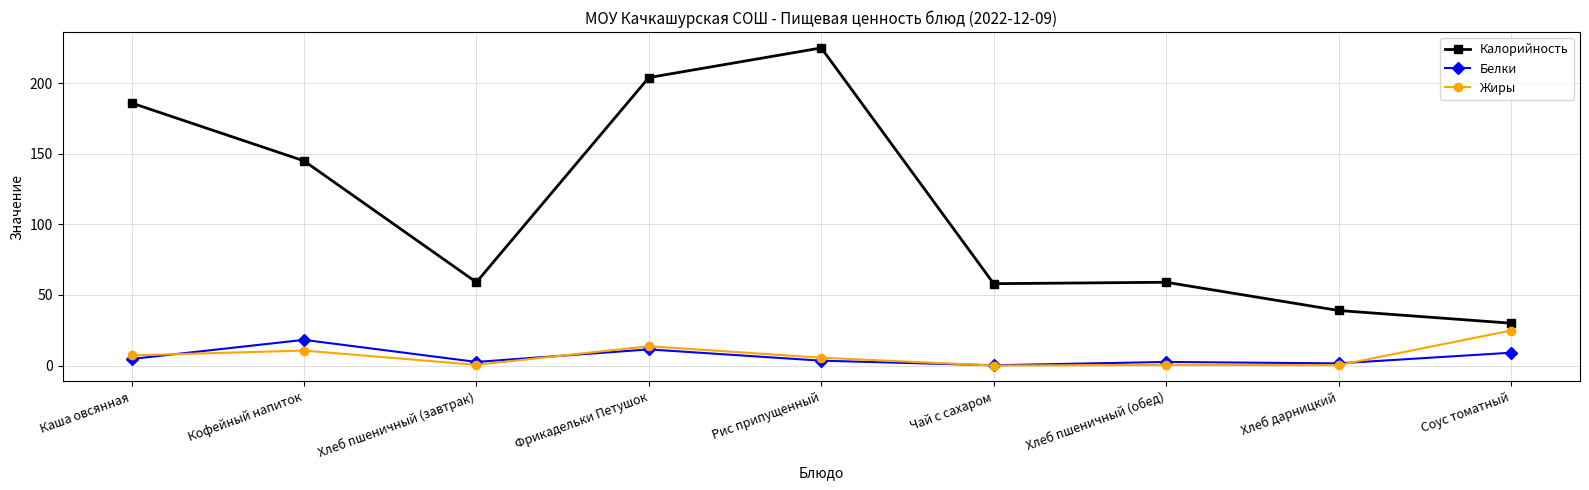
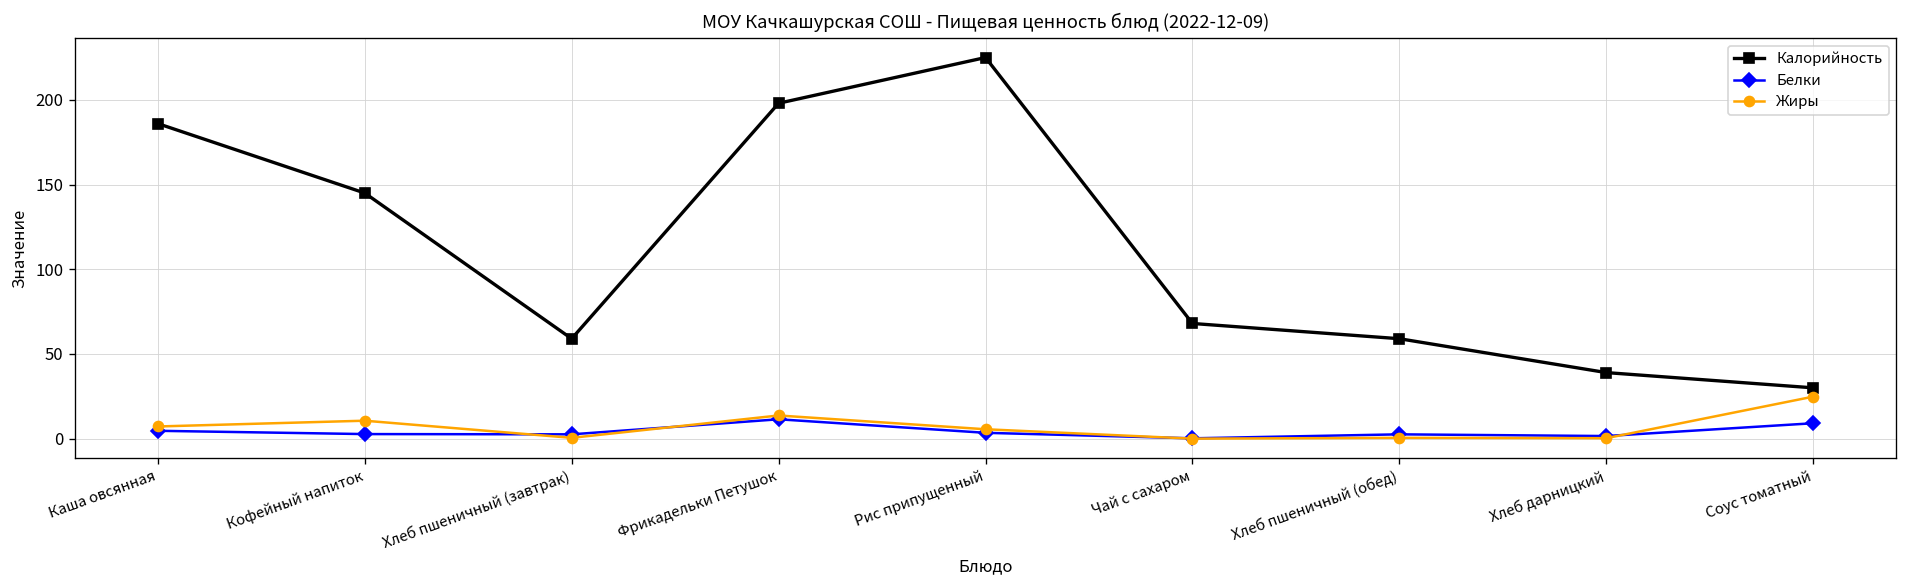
  {
    "Калорийность": {
      "Каша овсянная": 186,
      "Кофейный напиток": 145,
      "Хлеб пшеничный (завтрак)": 59,
-     "Фрикадельки Петушок": 204,
+     "Фрикадельки Петушок": 198,
      "Рис припущенный": 225,
-     "Чай с сахаром": 58,
+     "Чай с сахаром": 68,
      "Хлеб пшеничный (обед)": 59,
      "Хлеб дарницкий": 39,
      "Соус томатный": 30
    },
    "Белки": {
      "Каша овсянная": 5,
-     "Кофейный напиток": 18,
+     "Кофейный напиток": 3,
      "Хлеб пшеничный (завтрак)": 3,
      "Фрикадельки Петушок": 11,
      "Рис припущенный": 3,
      "Хлеб пшеничный (обед)": 3,
      "Соус томатный": 9
    },
    "Жиры": {
      "Каша овсянная": 7,
      "Кофейный напиток": 11,
      "Хлеб пшеничный (завтрак)": 0,
      "Фрикадельки Петушок": 14,
      "Рис припущенный": 6,
      "Хлеб пшеничный (обед)": 0,
      "Соус томатный": 25
    }
  }
